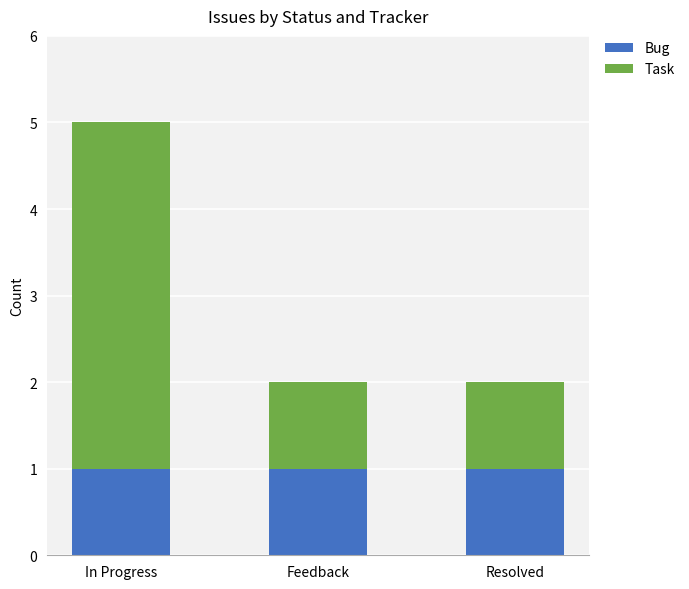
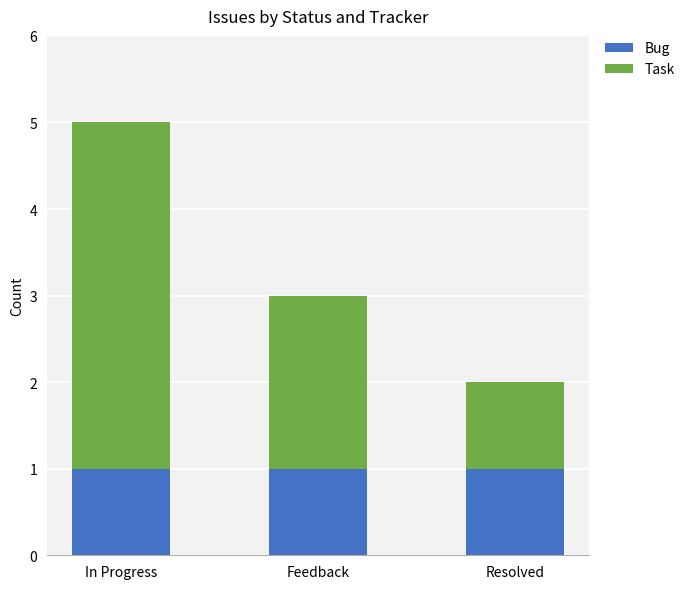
  {
    "Bug": {
      "In Progress": 1,
      "Feedback": 1,
      "Resolved": 1
    },
    "Task": {
-     "Feedback": 1
+     "Feedback": 2
    }
  }
